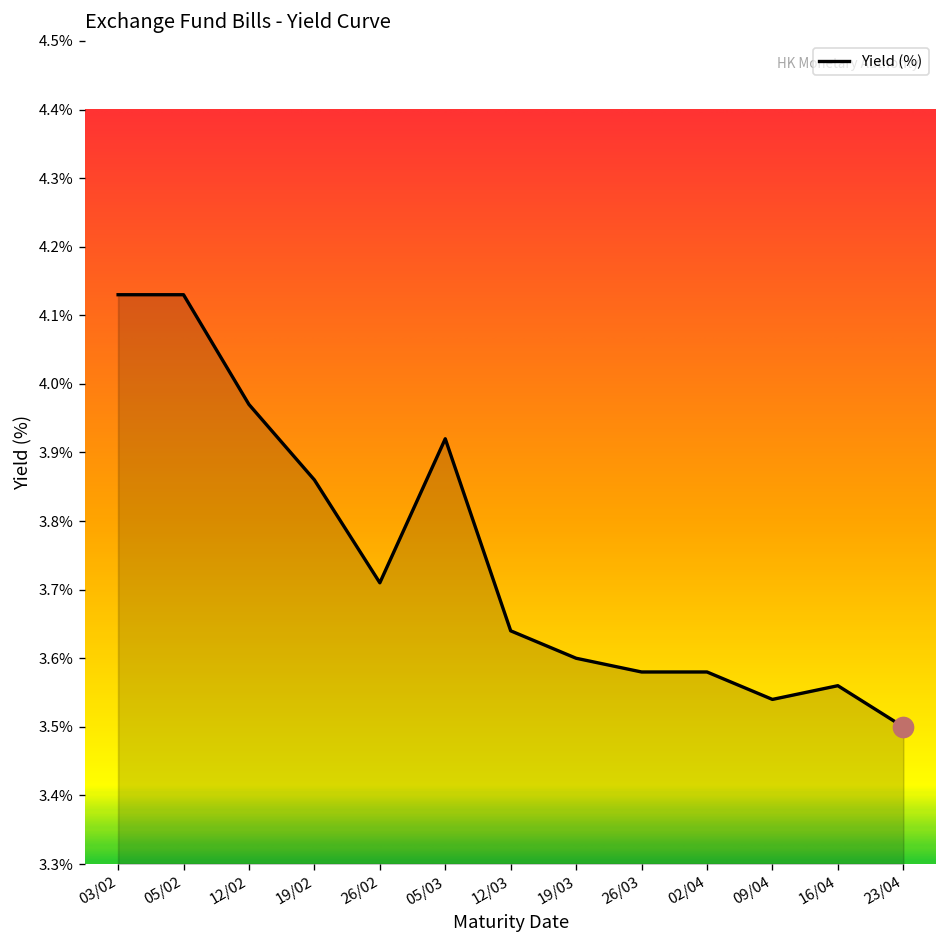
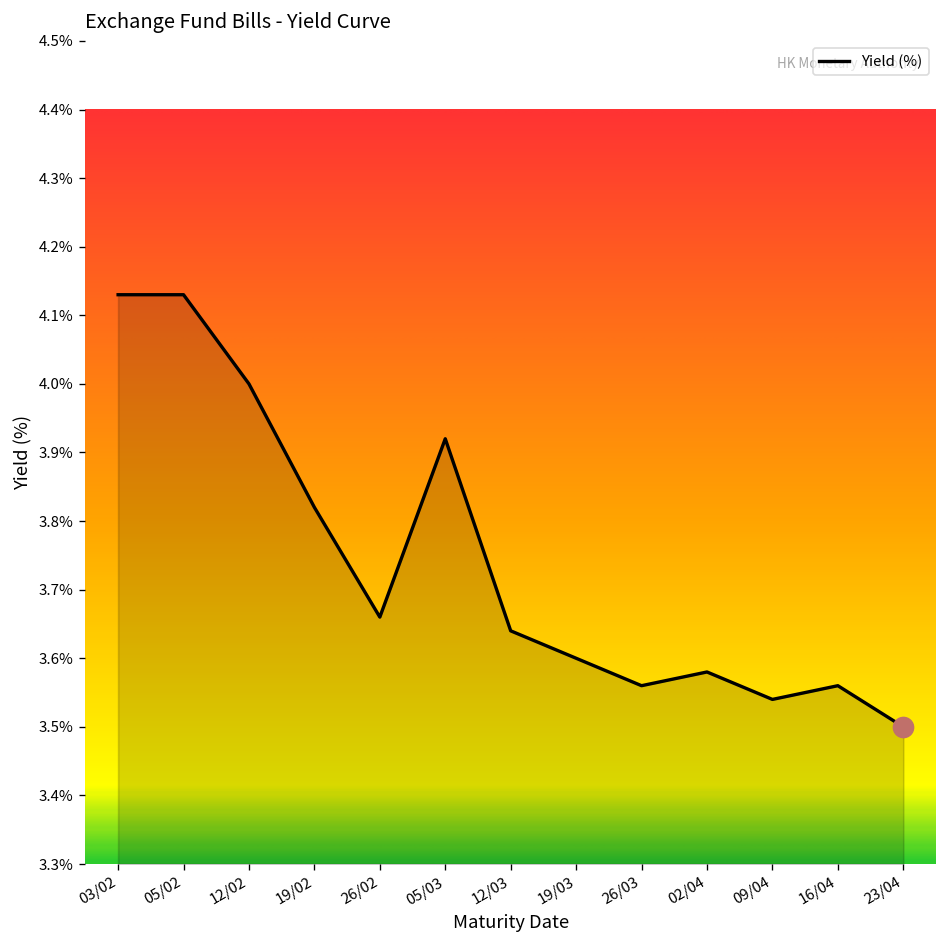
  {
    "Yield (%)": {
      "03/02": "4.13%",
      "05/02": "4.13%",
-     "12/02": "3.97%",
-     "19/02": "3.86%",
-     "26/02": "3.71%",
+     "12/02": "4.00%",
+     "19/02": "3.82%",
+     "26/02": "3.66%",
      "05/03": "3.92%",
      "12/03": "3.64%",
      "19/03": "3.60%",
-     "26/03": "3.58%",
+     "26/03": "3.56%",
      "02/04": "3.58%",
      "09/04": "3.54%",
      "16/04": "3.56%"
    }
  }
